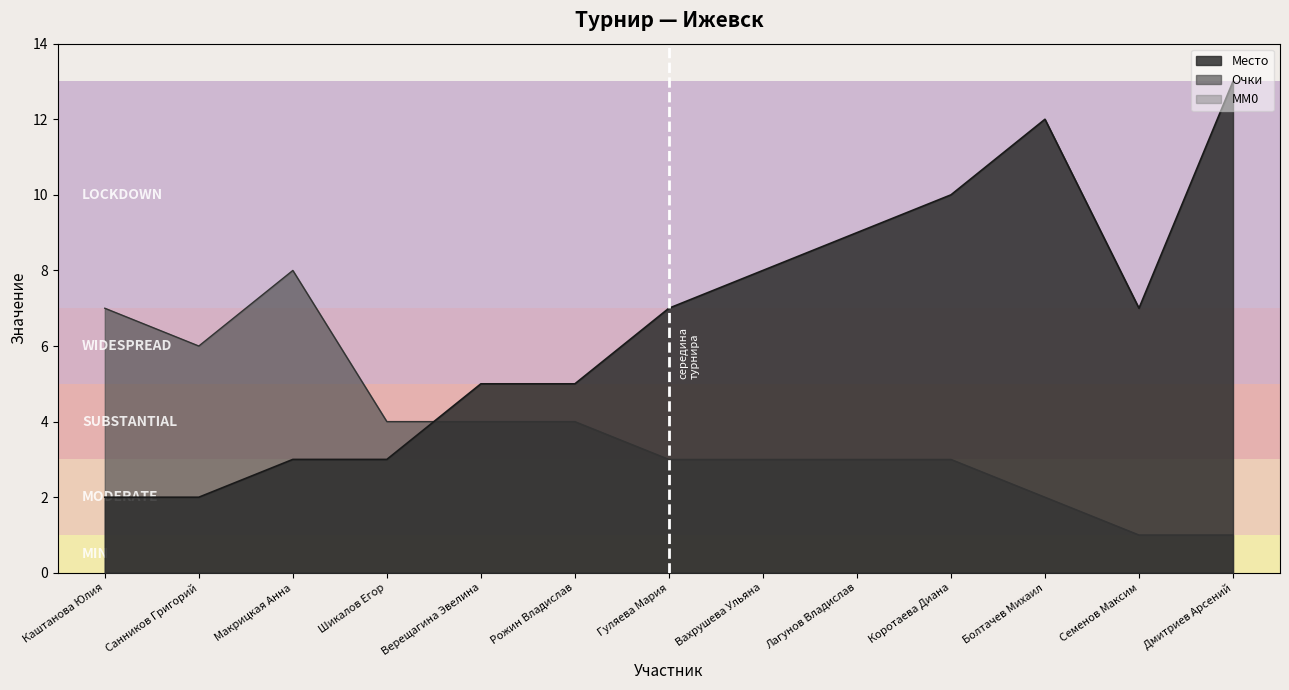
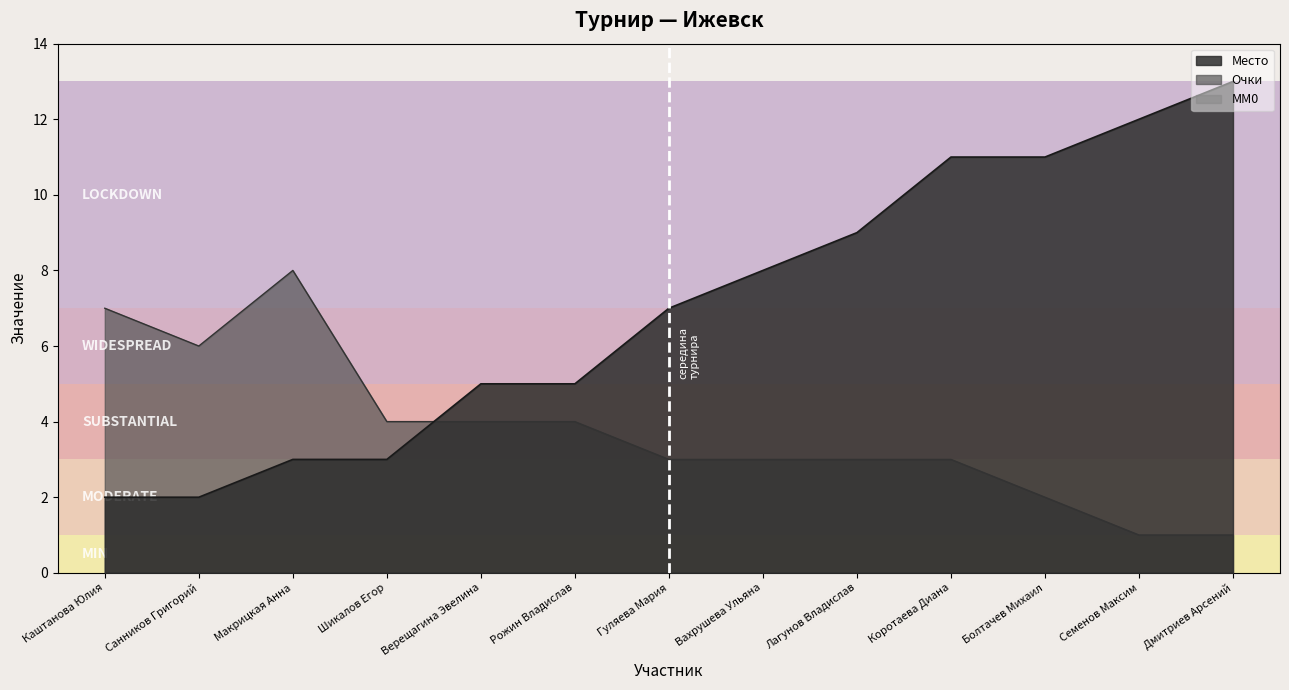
  {
    "Место": {
      "Каштанова Юлия": 2,
      "Санников Григорий": 2,
      "Макрицкая Анна": 3,
      "Шикалов Егор": 3,
      "Верещагина Эвелина": 5,
      "Рожин Владислав": 5,
      "Гуляева Мария": 7,
      "Вахрушева Ульяна": 8,
      "Лагунов Владислав": 9,
-     "Коротаева Диана": 10,
-     "Болтачев Михаил": 12,
-     "Семенов Максим": 7
+     "Коротаева Диана": 11,
+     "Болтачев Михаил": 11,
+     "Семенов Максим": 12
    },
    "Очки": {
      "Каштанова Юлия": 7,
      "Санников Григорий": 6,
      "Макрицкая Анна": 8,
      "Шикалов Егор": 4,
      "Верещагина Эвелина": 4,
      "Рожин Владислав": 4,
      "Гуляева Мария": 3,
      "Вахрушева Ульяна": 3,
      "Лагунов Владислав": 3,
      "Коротаева Диана": 3,
      "Болтачев Михаил": 2,
      "Семенов Максим": 1,
      "Дмитриев Арсений": 1
    },
    "MM0": {
      "Каштанова Юлия": 0,
      "Санников Григорий": 0,
      "Макрицкая Анна": 0,
      "Шикалов Егор": 0,
      "Верещагина Эвелина": 0,
      "Рожин Владислав": 0,
      "Гуляева Мария": 0,
      "Вахрушева Ульяна": 0,
      "Лагунов Владислав": 0,
      "Коротаева Диана": 0,
      "Болтачев Михаил": 0,
      "Семенов Максим": 0,
      "Дмитриев Арсений": 0
    }
  }
